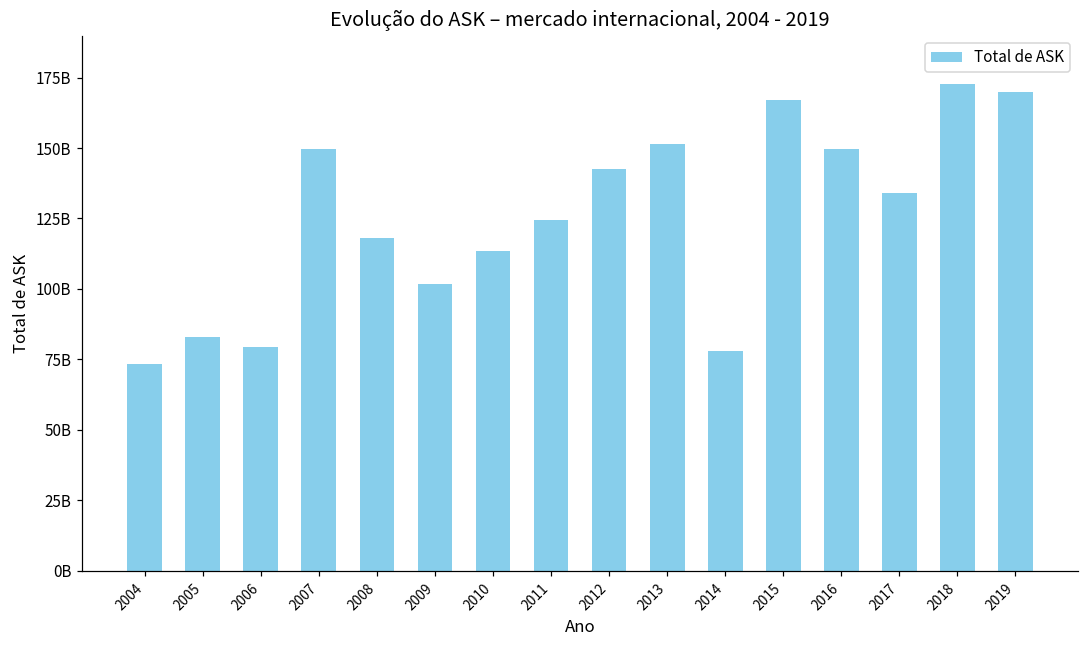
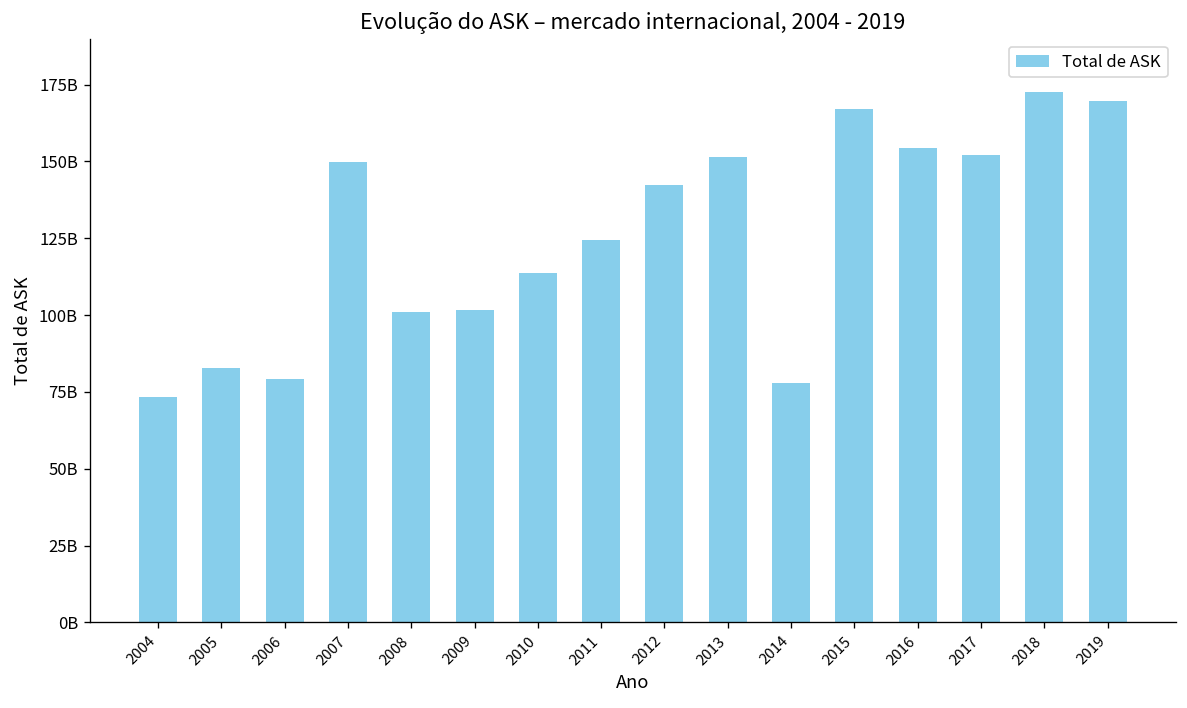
  {
    "2004": 73000000000,
    "2005": 83000000000,
    "2006": 79000000000,
    "2007": 150000000000,
-   "2008": 118000000000,
+   "2008": 101000000000,
    "2009": 102000000000,
    "2010": 114000000000,
    "2011": 124000000000,
    "2012": 142000000000,
    "2013": 151000000000,
    "2014": 78000000000,
    "2015": 167000000000,
-   "2016": 150000000000,
-   "2017": 134000000000,
+   "2016": 154000000000,
+   "2017": 152000000000,
    "2018": 173000000000,
    "2019": 170000000000
  }
